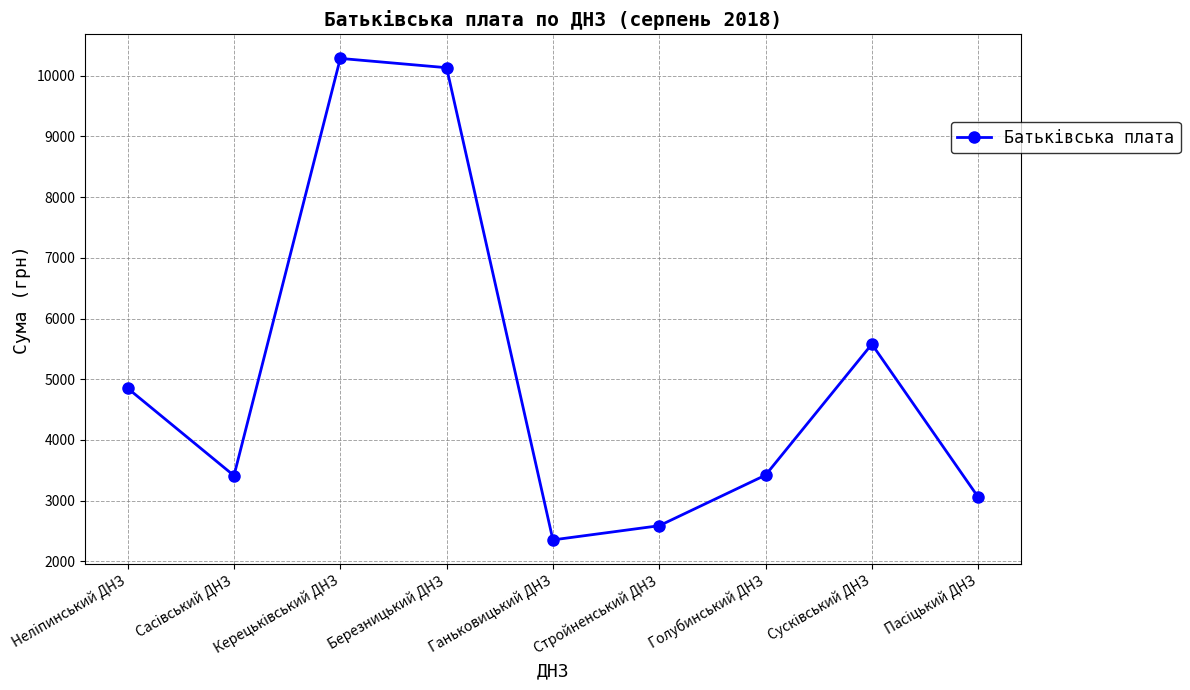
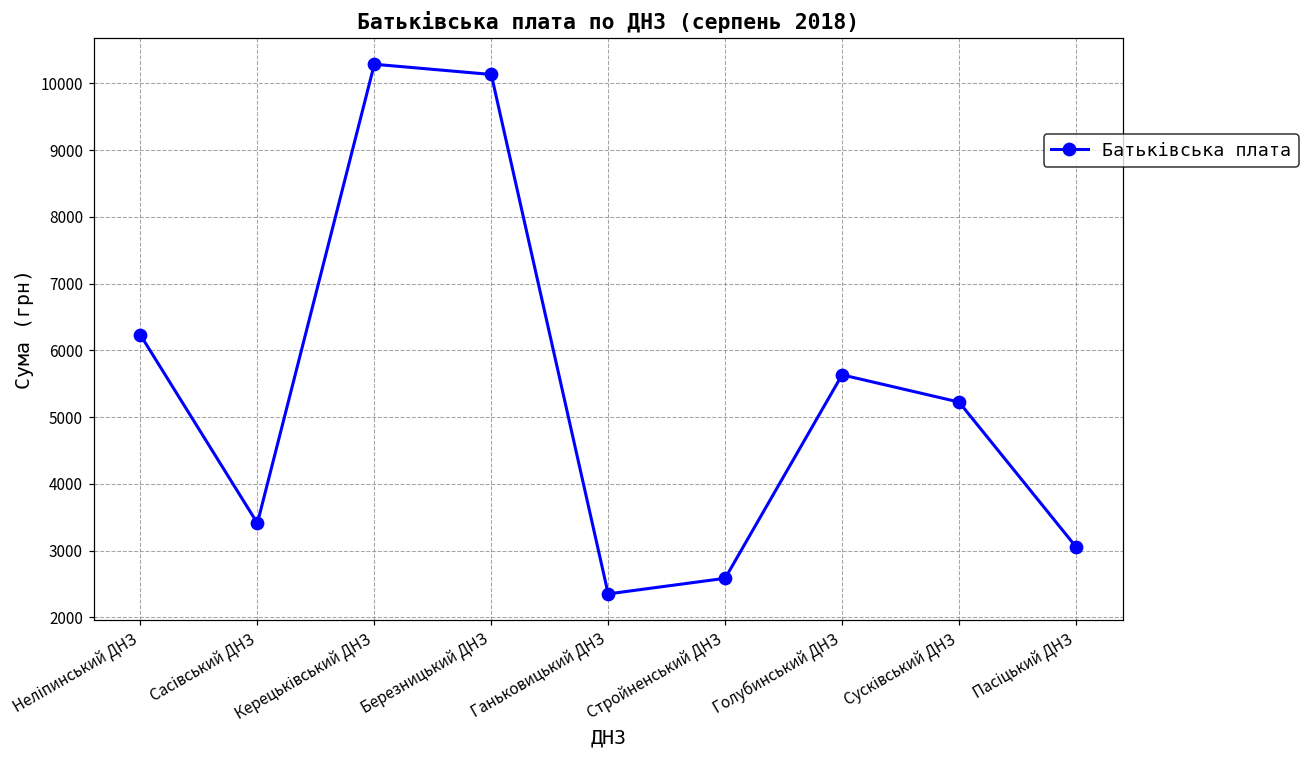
  {
-   "Неліпинський ДНЗ": 4900,
+   "Неліпинський ДНЗ": 6200,
    "Сасівський ДНЗ": 3400,
    "Керецьківський ДНЗ": 10300,
    "Березницький ДНЗ": 10100,
    "Ганьковицький ДНЗ": 2400,
    "Стройненський ДНЗ": 2600,
-   "Голубинський ДНЗ": 3400,
-   "Сусківський ДНЗ": 5600,
+   "Голубинський ДНЗ": 5600,
+   "Сусківський ДНЗ": 5200,
    "Пасіцький ДНЗ": 3100
  }
